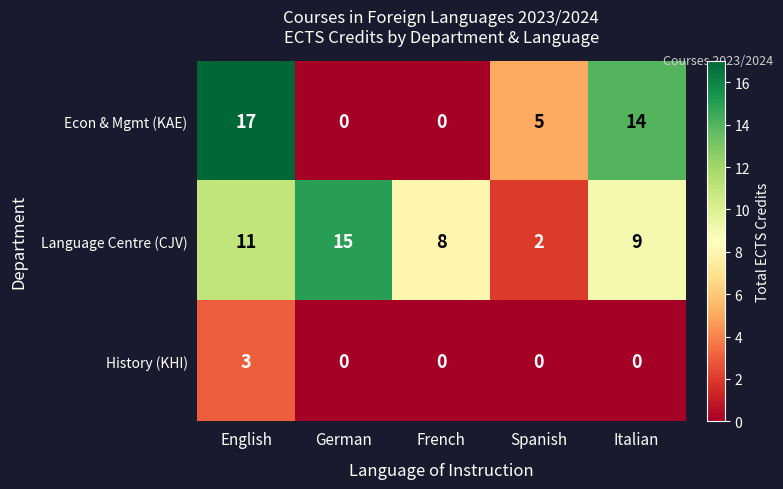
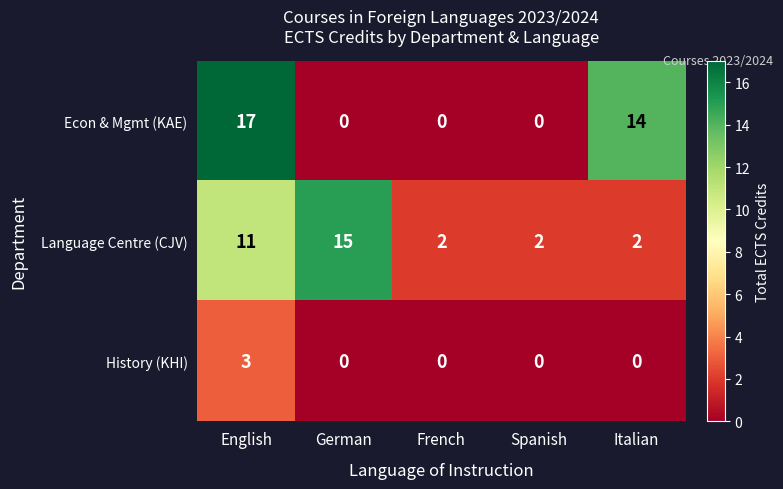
  {
    "Econ & Mgmt (KAE)": {
      "English": 17,
      "German": 0,
      "French": 0,
-     "Spanish": 5,
+     "Spanish": 0,
      "Italian": 14
    },
    "Language Centre (CJV)": {
      "English": 11,
      "German": 15,
-     "French": 8,
+     "French": 2,
      "Spanish": 2,
-     "Italian": 9
+     "Italian": 2
    },
    "History (KHI)": {
      "English": 3,
      "German": 0,
      "French": 0,
      "Spanish": 0,
      "Italian": 0
    }
  }
